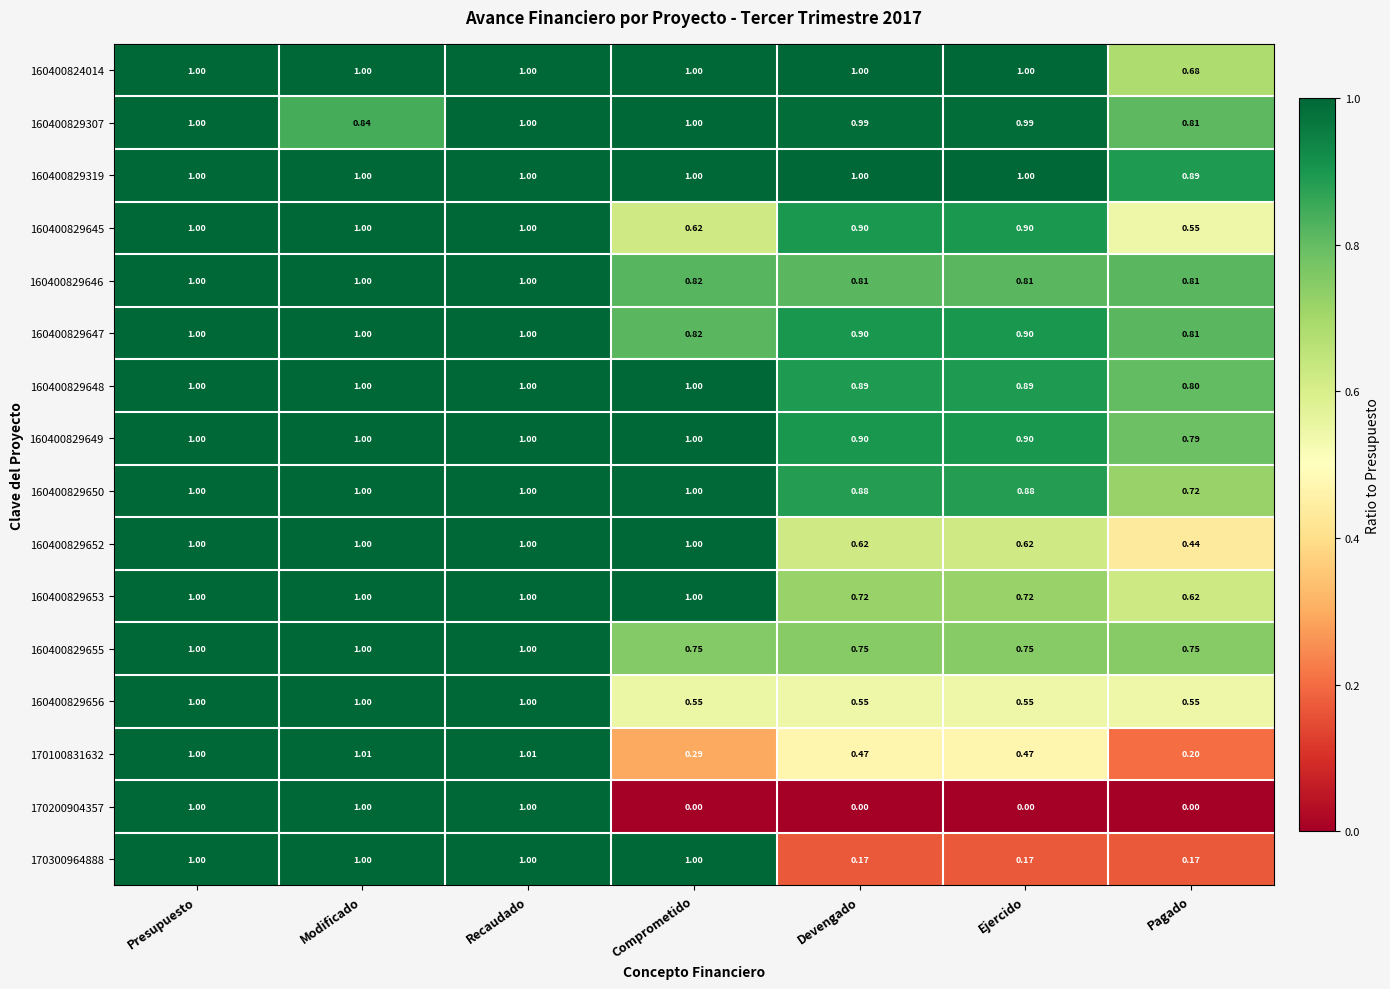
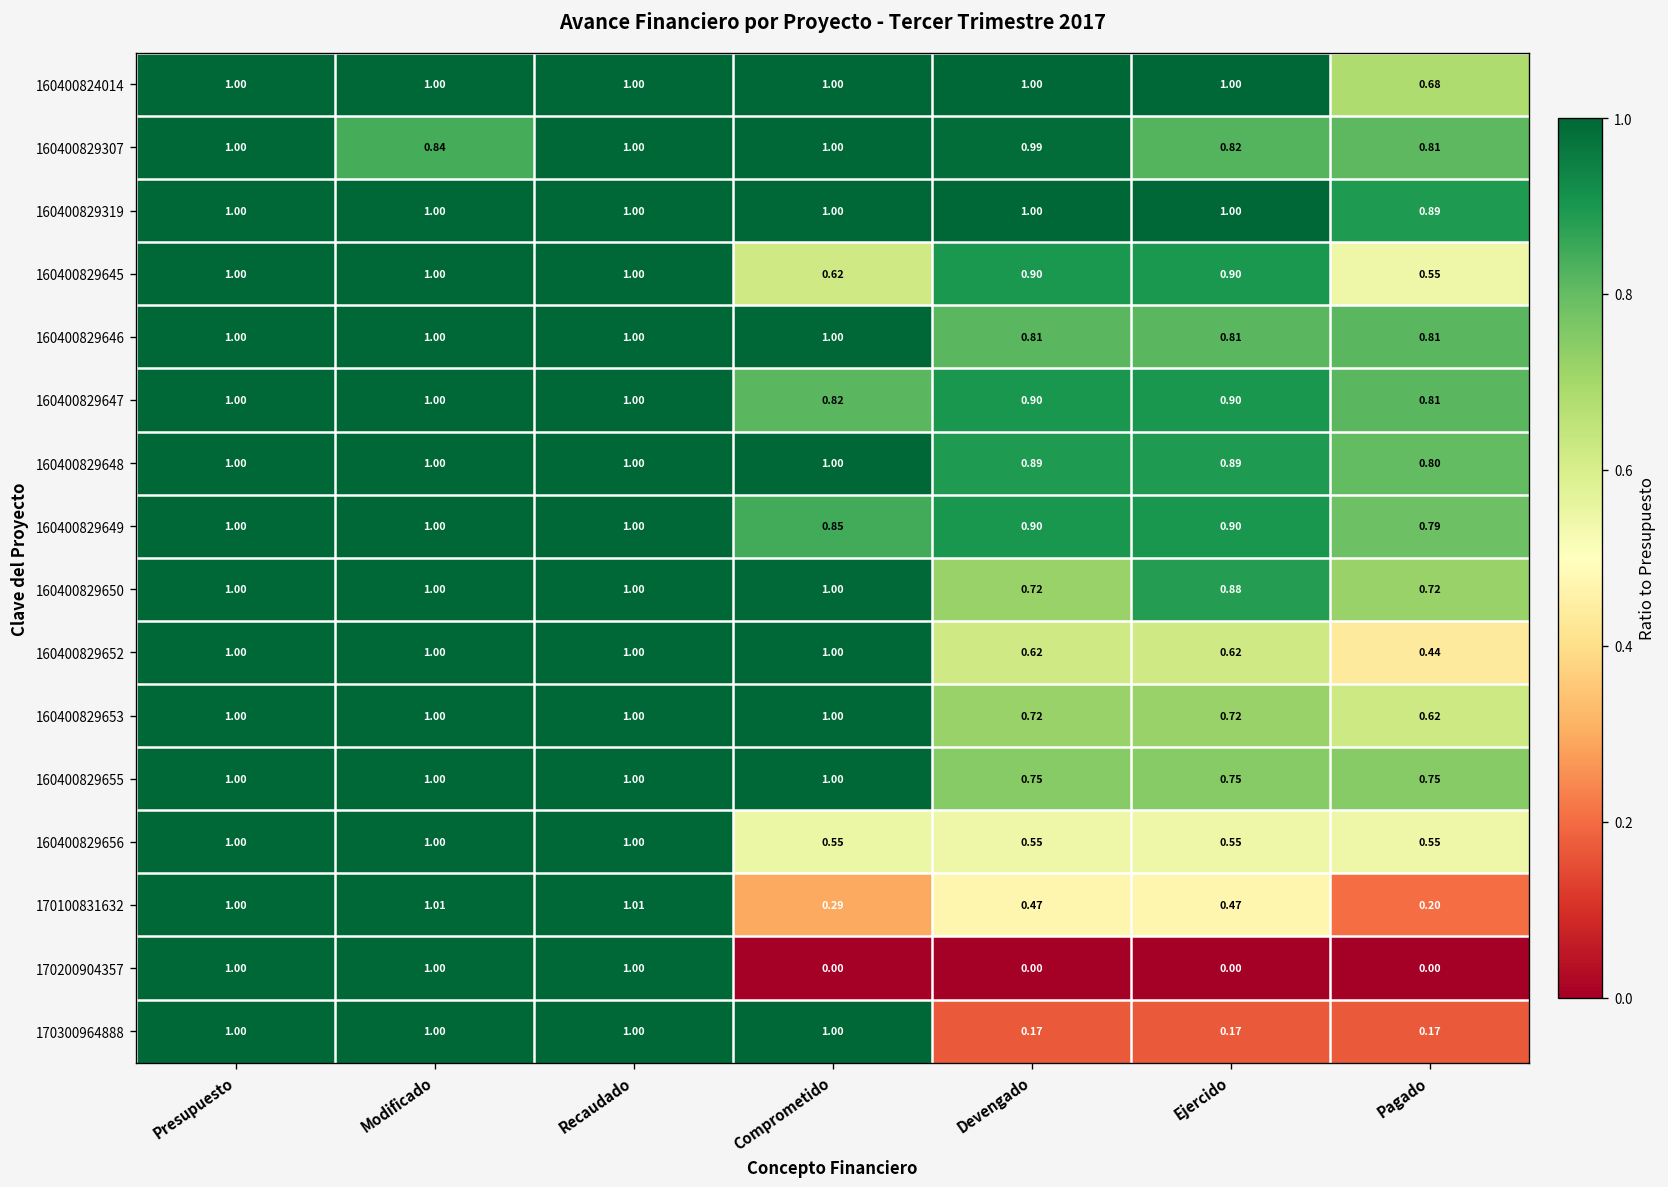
  {
    "160400824014": {
      "Presupuesto": 1.00,
      "Modificado": 1.00,
      "Recaudado": 1.00,
      "Comprometido": 1.00,
      "Devengado": 1.00,
      "Ejercido": 1.00,
      "Pagado": 0.68
    },
    "160400829307": {
      "Presupuesto": 1.00,
      "Modificado": 0.84,
      "Recaudado": 1.00,
      "Comprometido": 1.00,
      "Devengado": 0.99,
-     "Ejercido": 0.99,
+     "Ejercido": 0.82,
      "Pagado": 0.81
    },
    "160400829319": {
      "Presupuesto": 1.00,
      "Modificado": 1.00,
      "Recaudado": 1.00,
      "Comprometido": 1.00,
      "Devengado": 1.00,
      "Ejercido": 1.00,
      "Pagado": 0.89
    },
    "160400829645": {
      "Presupuesto": 1.00,
      "Modificado": 1.00,
      "Recaudado": 1.00,
      "Comprometido": 0.62,
      "Devengado": 0.90,
      "Ejercido": 0.90,
      "Pagado": 0.55
    },
    "160400829646": {
      "Presupuesto": 1.00,
      "Modificado": 1.00,
      "Recaudado": 1.00,
-     "Comprometido": 0.82,
+     "Comprometido": 1.00,
      "Devengado": 0.81,
      "Ejercido": 0.81,
      "Pagado": 0.81
    },
    "160400829647": {
      "Presupuesto": 1.00,
      "Modificado": 1.00,
      "Recaudado": 1.00,
      "Comprometido": 0.82,
      "Devengado": 0.90,
      "Ejercido": 0.90,
      "Pagado": 0.81
    },
    "160400829648": {
      "Presupuesto": 1.00,
      "Modificado": 1.00,
      "Recaudado": 1.00,
      "Comprometido": 1.00,
      "Devengado": 0.89,
      "Ejercido": 0.89,
      "Pagado": 0.80
    },
    "160400829649": {
      "Presupuesto": 1.00,
      "Modificado": 1.00,
      "Recaudado": 1.00,
-     "Comprometido": 1.00,
+     "Comprometido": 0.85,
      "Devengado": 0.90,
      "Ejercido": 0.90,
      "Pagado": 0.79
    },
    "160400829650": {
      "Presupuesto": 1.00,
      "Modificado": 1.00,
      "Recaudado": 1.00,
      "Comprometido": 1.00,
-     "Devengado": 0.88,
+     "Devengado": 0.72,
      "Ejercido": 0.88,
      "Pagado": 0.72
    },
    "160400829652": {
      "Presupuesto": 1.00,
      "Modificado": 1.00,
      "Recaudado": 1.00,
      "Comprometido": 1.00,
      "Devengado": 0.62,
      "Ejercido": 0.62,
      "Pagado": 0.44
    },
    "160400829653": {
      "Presupuesto": 1.00,
      "Modificado": 1.00,
      "Recaudado": 1.00,
      "Comprometido": 1.00,
      "Devengado": 0.72,
      "Ejercido": 0.72,
      "Pagado": 0.62
    },
    "160400829655": {
      "Presupuesto": 1.00,
      "Modificado": 1.00,
      "Recaudado": 1.00,
-     "Comprometido": 0.75,
+     "Comprometido": 1.00,
      "Devengado": 0.75,
      "Ejercido": 0.75,
      "Pagado": 0.75
    },
    "160400829656": {
      "Presupuesto": 1.00,
      "Modificado": 1.00,
      "Recaudado": 1.00,
      "Comprometido": 0.55,
      "Devengado": 0.55,
      "Ejercido": 0.55,
      "Pagado": 0.55
    },
    "170100831632": {
      "Presupuesto": 1.00,
      "Modificado": 1.01,
      "Recaudado": 1.01,
      "Comprometido": 0.29,
      "Devengado": 0.47,
      "Ejercido": 0.47,
      "Pagado": 0.20
    },
    "170200904357": {
      "Presupuesto": 1.00,
      "Modificado": 1.00,
      "Recaudado": 1.00,
      "Comprometido": 0.00,
      "Devengado": 0.00,
      "Ejercido": 0.00,
      "Pagado": 0.00
    },
    "170300964888": {
      "Presupuesto": 1.00,
      "Modificado": 1.00,
      "Recaudado": 1.00,
      "Comprometido": 1.00,
      "Devengado": 0.17,
      "Ejercido": 0.17,
      "Pagado": 0.17
    }
  }
